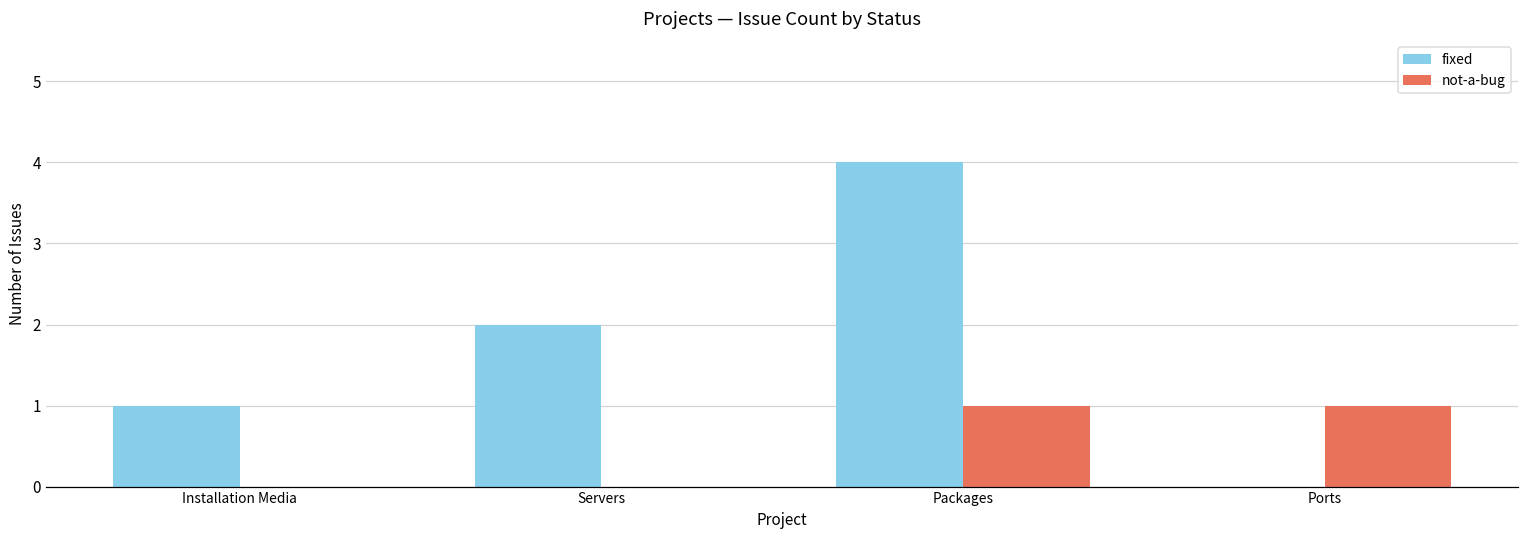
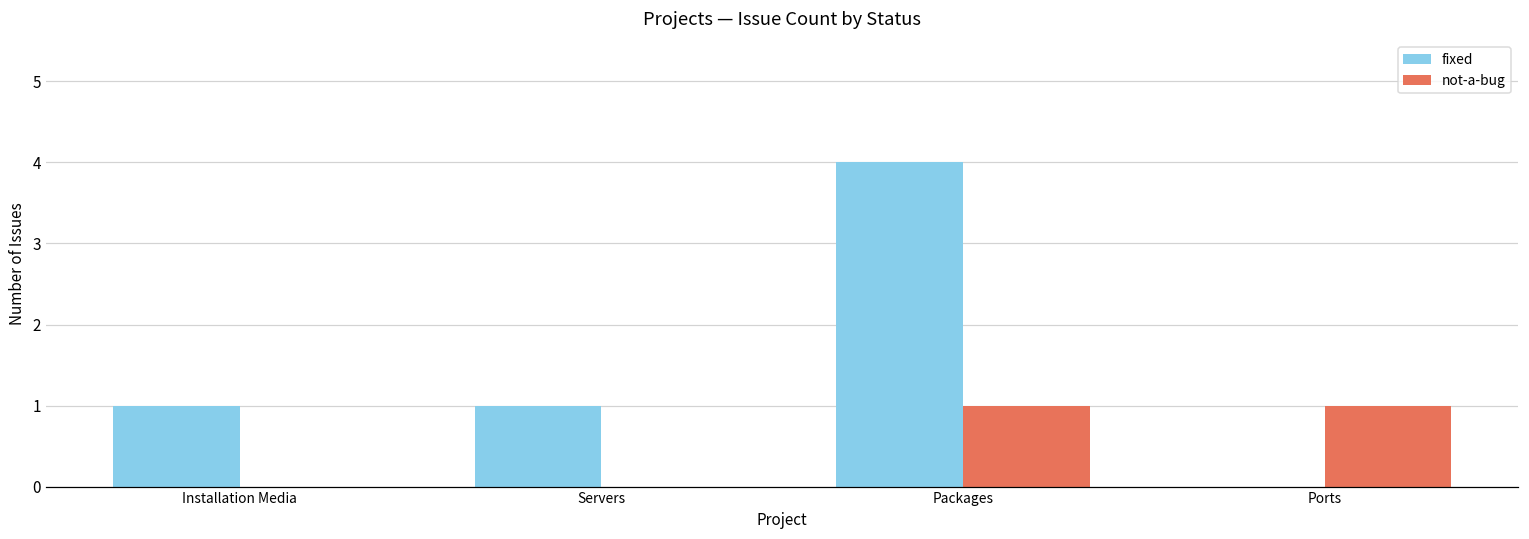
  {
    "fixed": {
      "Installation Media": 1,
-     "Servers": 2,
+     "Servers": 1,
      "Packages": 4,
      "Ports": 0
    },
    "not-a-bug": {
      "Installation Media": 0,
      "Servers": 0,
      "Packages": 1,
      "Ports": 1
    }
  }
